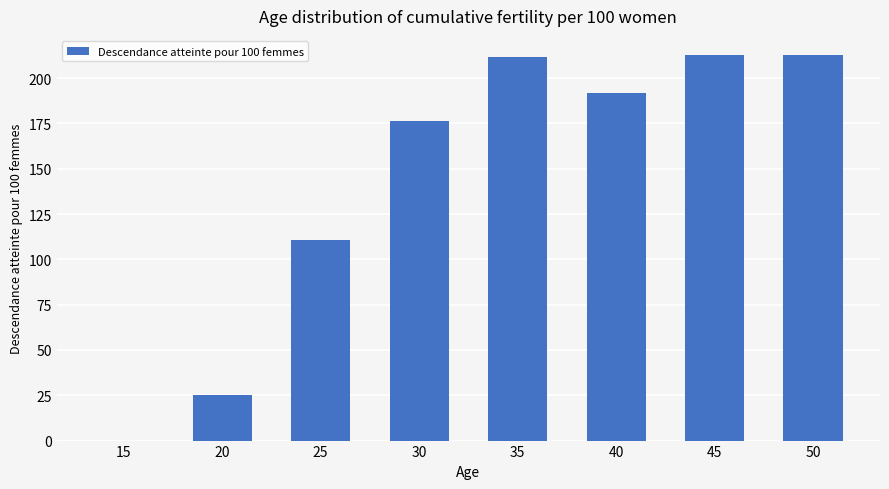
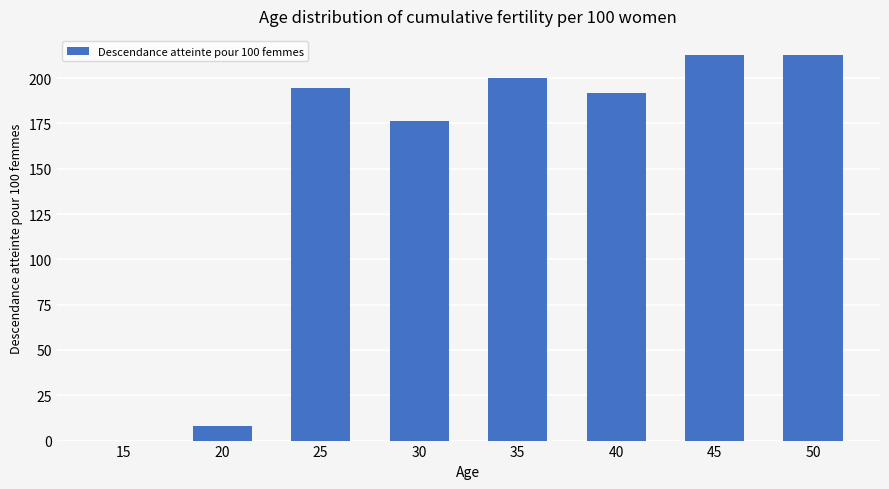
  {
    "15": 0,
-   "20": 25,
-   "25": 111,
+   "20": 8,
+   "25": 195,
    "30": 177,
-   "35": 212,
+   "35": 200,
    "40": 192,
    "45": 213,
    "50": 213
  }
